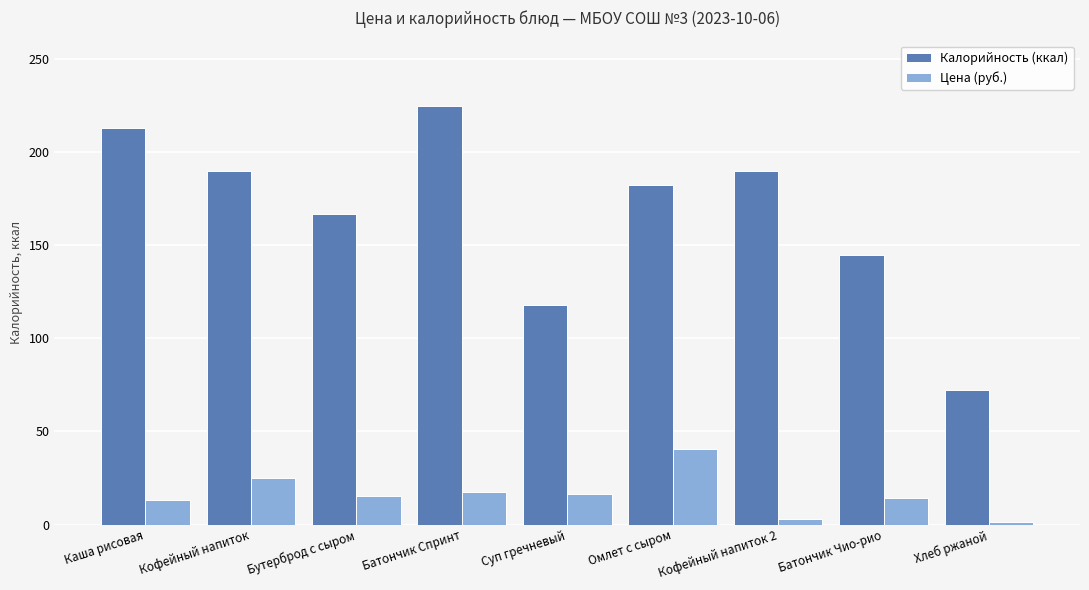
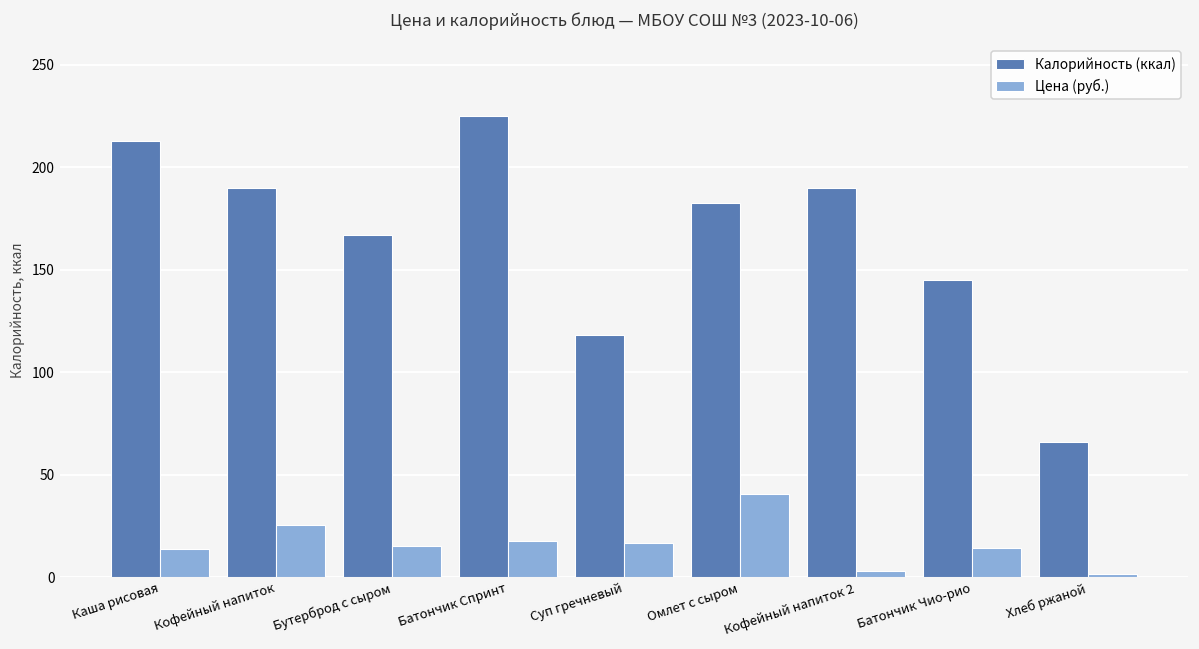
  {
    "Калорийность (ккал)": {
      "Каша рисовая": 213,
      "Кофейный напиток": 190,
      "Бутерброд с сыром": 167,
      "Батончик Спринт": 225,
      "Суп гречневый": 118,
      "Омлет с сыром": 183,
      "Кофейный напиток 2": 190,
      "Батончик Чио-рио": 145,
-     "Хлеб ржаной": 72
+     "Хлеб ржаной": 66
    },
    "Цена (руб.)": {
      "Каша рисовая": 13,
      "Кофейный напиток": 25,
      "Бутерброд с сыром": 15,
      "Батончик Спринт": 18,
      "Суп гречневый": 17,
      "Омлет с сыром": 40,
      "Кофейный напиток 2": 3,
      "Батончик Чио-рио": 14,
      "Хлеб ржаной": 1
    }
  }
